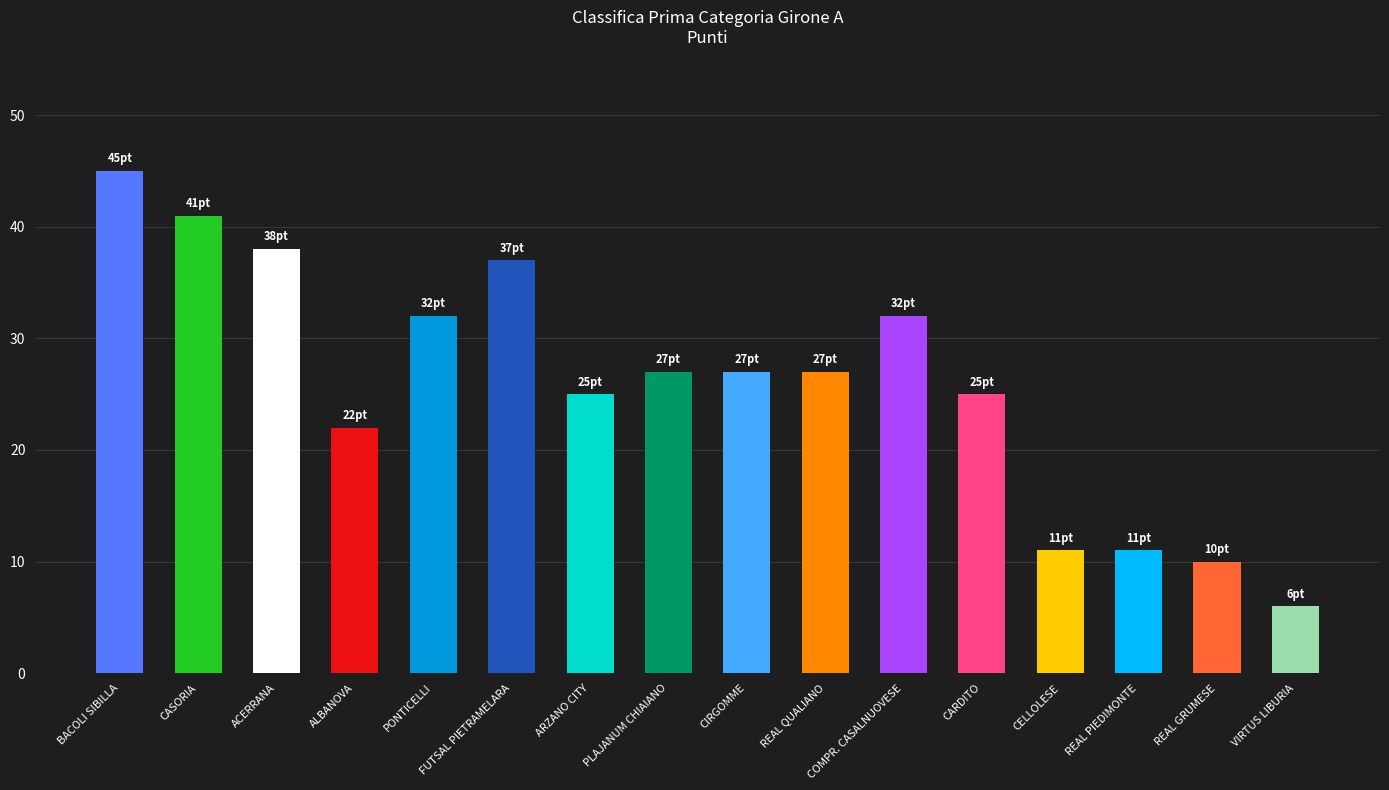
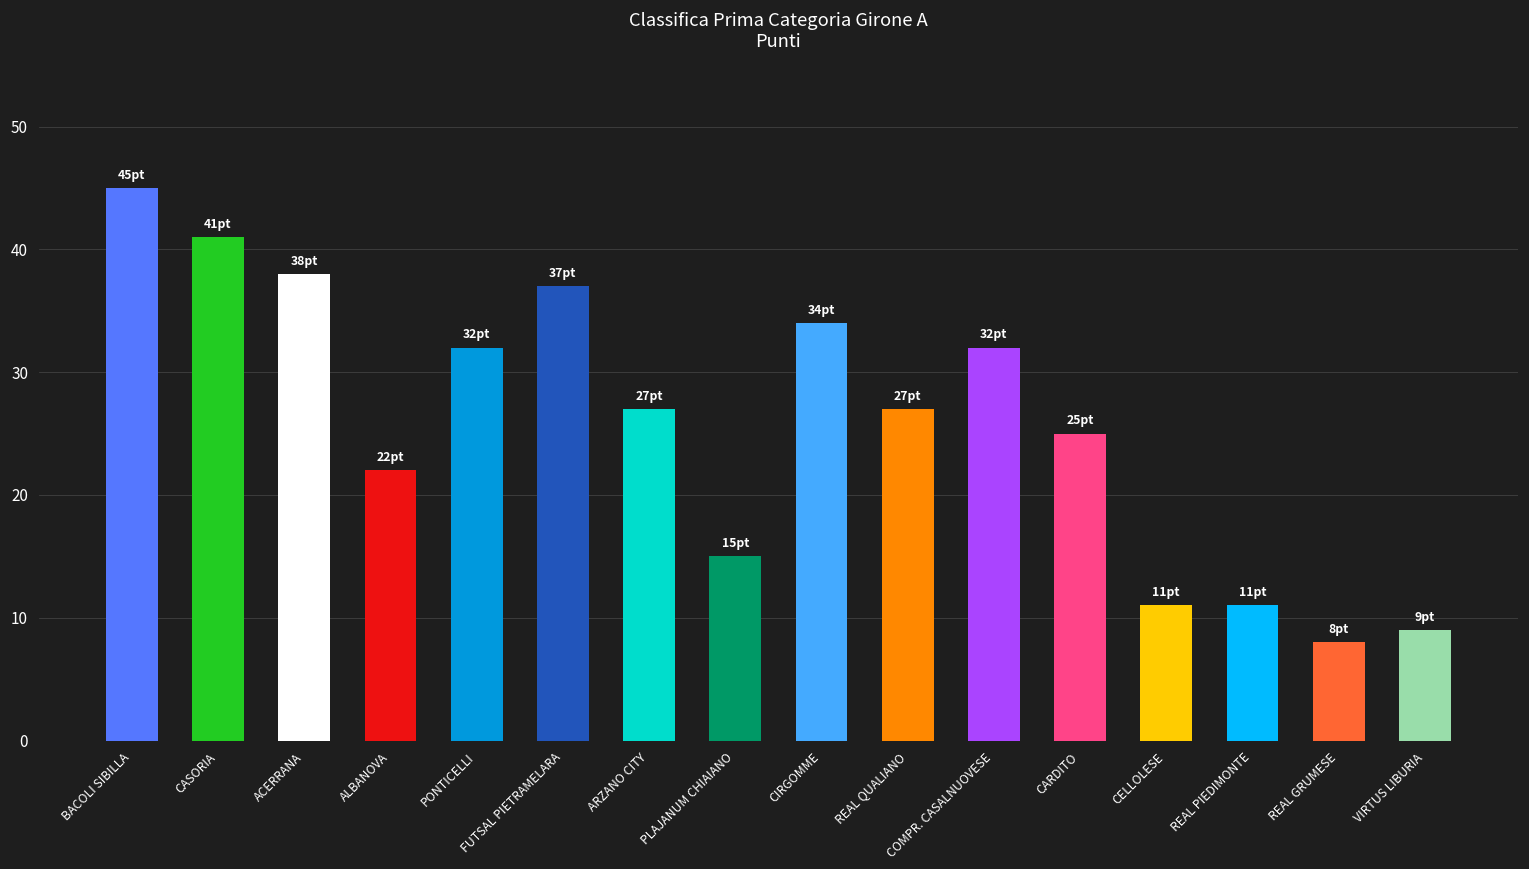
  {
    "BACOLI SIBILLA": 45,
    "CASORIA": 41,
    "ACERRANA": 38,
    "ALBANOVA": 22,
    "PONTICELLI": 32,
    "FUTSAL PIETRAMELARA": 37,
-   "ARZANO CITY": 25,
-   "PLAJANUM CHIAIANO": 27,
-   "CIRGOMME": 27,
+   "ARZANO CITY": 27,
+   "PLAJANUM CHIAIANO": 15,
+   "CIRGOMME": 34,
    "REAL QUALIANO": 27,
    "COMPR. CASALNUOVESE": 32,
    "CARDITO": 25,
    "CELLOLESE": 11,
    "REAL PIEDIMONTE": 11,
-   "REAL GRUMESE": 10,
-   "VIRTUS LIBURIA": 6
+   "REAL GRUMESE": 8,
+   "VIRTUS LIBURIA": 9
  }
